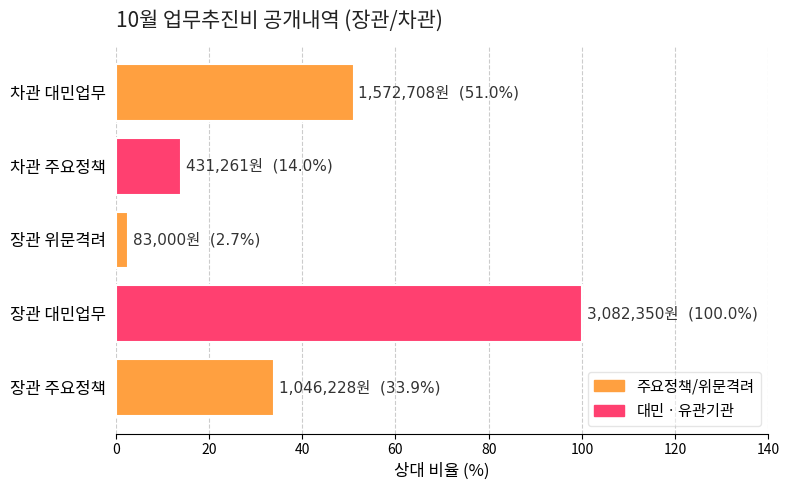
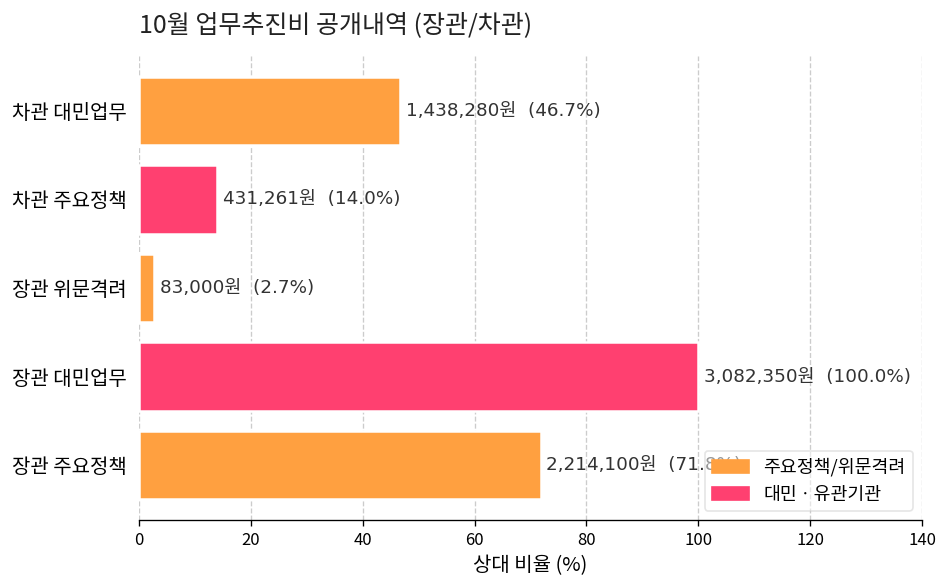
  {
-   "차관 대민업무": "1,572,708원 (51.0%)",
+   "차관 대민업무": "1,438,280원 (46.7%)",
    "차관 주요정책": "(14.0%)",
    "장관 위문격려": "(2.7%)",
    "장관 대민업무": "(100.0%)",
-   "장관 주요정책": "1,046,228원 (33.9%)"
+   "장관 주요정책": "2,214,100원 (71.8%)"
  }
